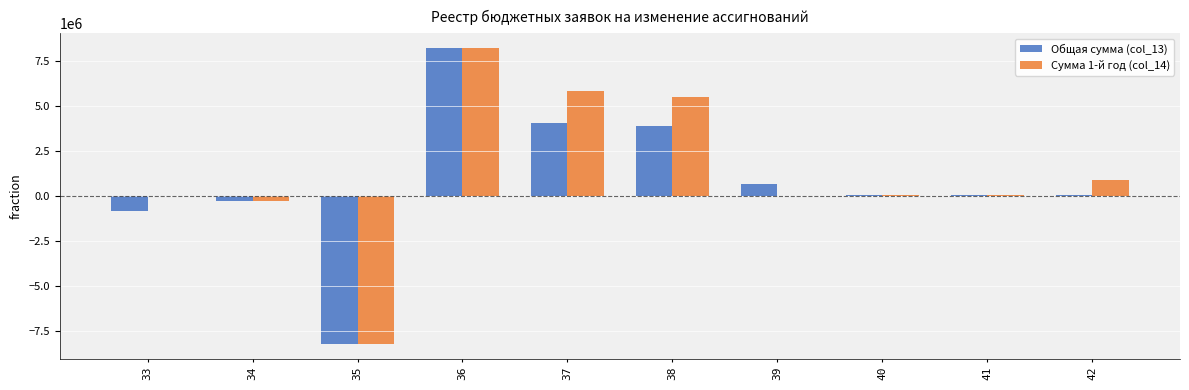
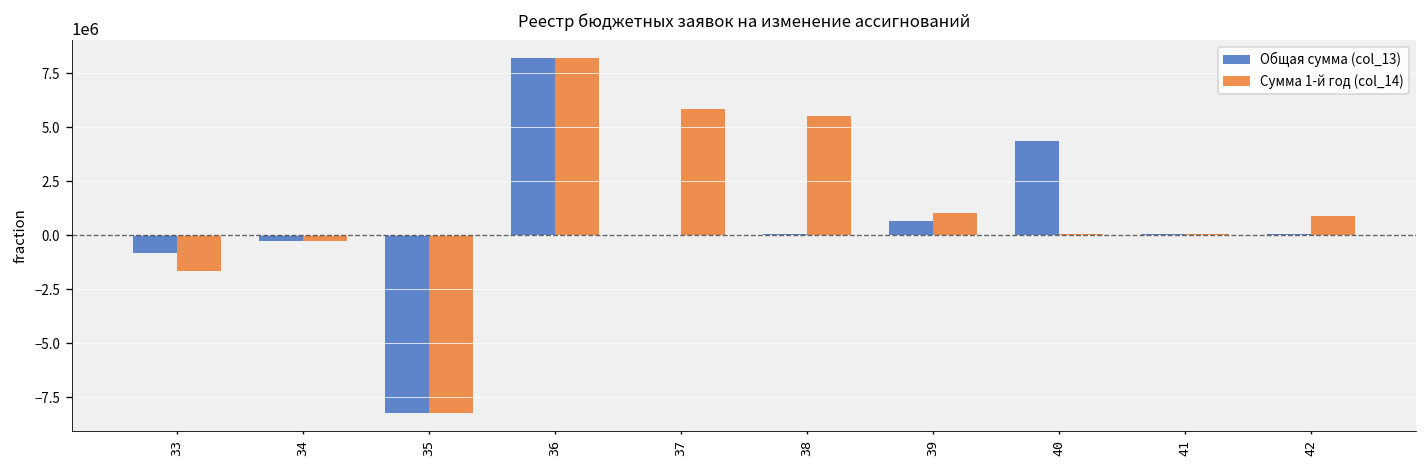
  {
    "Общая сумма (col_13)": {
      "33": -800000,
      "34": -300000,
      "35": -8200000,
      "36": 8200000,
-     "37": 4100000,
-     "38": 3900000,
+     "37": 0,
+     "38": 100000,
      "39": 700000,
-     "40": 100000
+     "40": 4400000
    },
    "Сумма 1-й год (col_14)": {
-     "33": 0,
+     "33": -1600000,
      "34": -300000,
      "35": -8200000,
      "36": 8200000,
      "37": 5800000,
      "38": 5500000,
-     "39": 0,
+     "39": 1000000,
      "42": 900000
    }
  }
